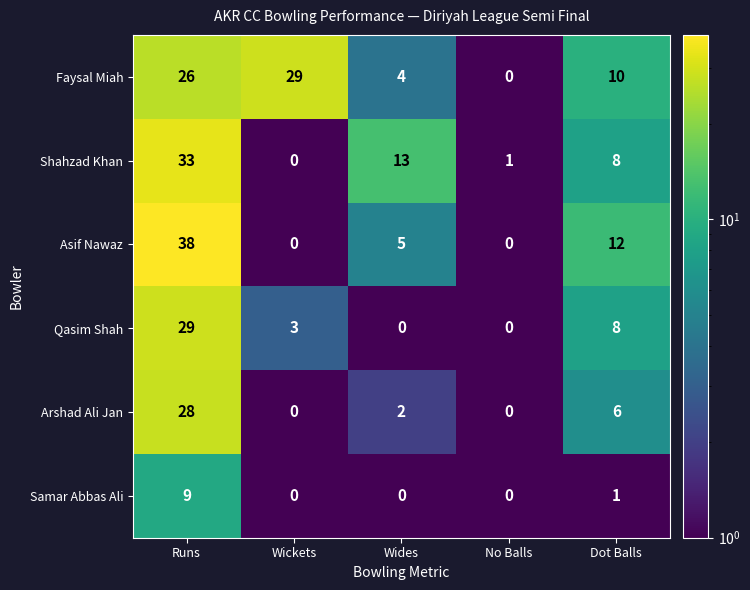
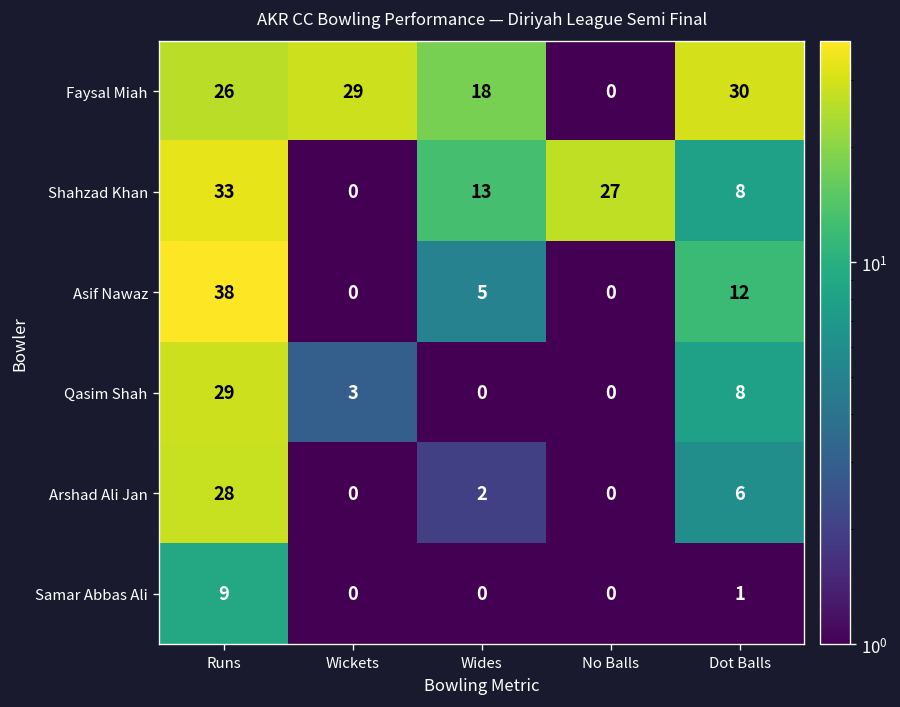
  {
    "Faysal Miah": {
      "Runs": 26,
      "Wickets": 29,
-     "Wides": 4,
+     "Wides": 18,
      "No Balls": 0,
-     "Dot Balls": 10
+     "Dot Balls": 30
    },
    "Shahzad Khan": {
      "Runs": 33,
      "Wickets": 0,
      "Wides": 13,
-     "No Balls": 1,
+     "No Balls": 27,
      "Dot Balls": 8
    },
    "Asif Nawaz": {
      "Runs": 38,
      "Wickets": 0,
      "Wides": 5,
      "No Balls": 0,
      "Dot Balls": 12
    },
    "Qasim Shah": {
      "Runs": 29,
      "Wickets": 3,
      "Wides": 0,
      "No Balls": 0,
      "Dot Balls": 8
    },
    "Arshad Ali Jan": {
      "Runs": 28,
      "Wickets": 0,
      "Wides": 2,
      "No Balls": 0,
      "Dot Balls": 6
    },
    "Samar Abbas Ali": {
      "Runs": 9,
      "Wickets": 0,
      "Wides": 0,
      "No Balls": 0,
      "Dot Balls": 1
    }
  }
